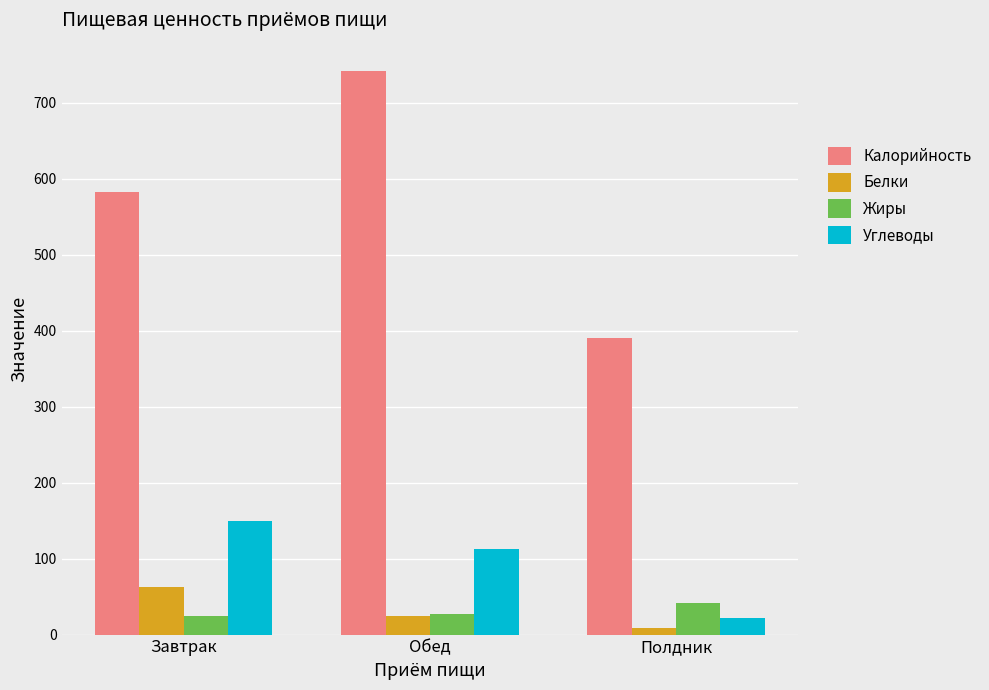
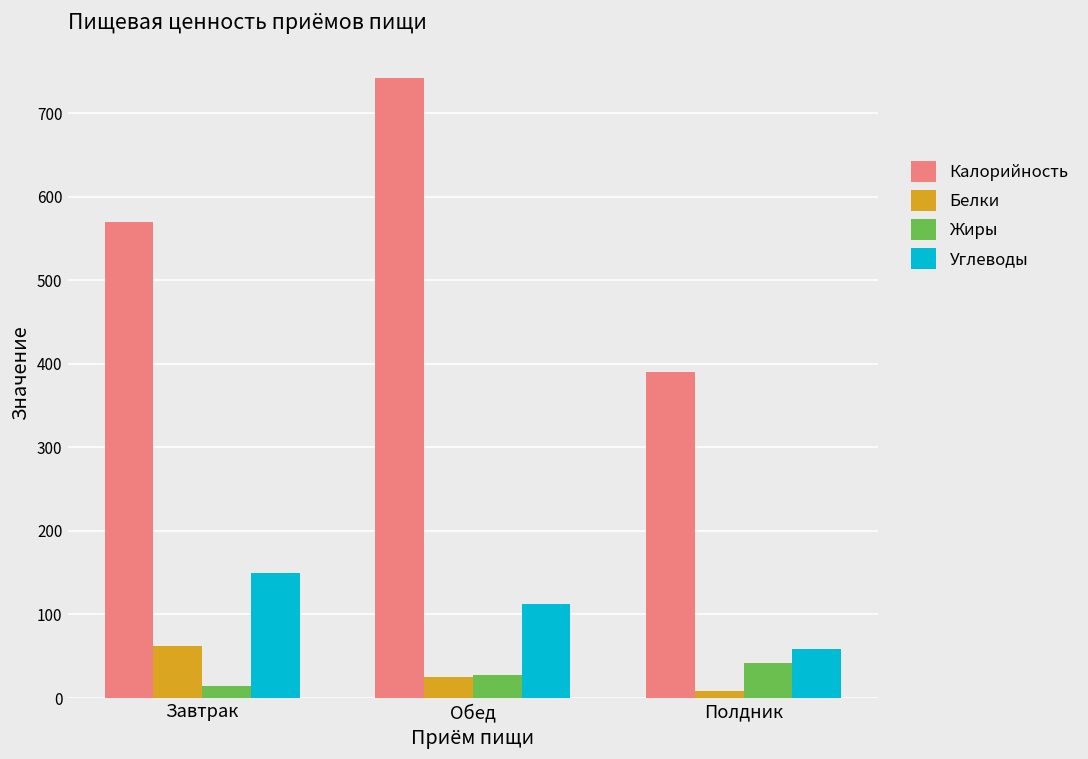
  {
    "Калорийность": {
-     "Завтрак": 580,
+     "Завтрак": 570,
      "Обед": 740,
      "Полдник": 390
    },
    "Белки": {
      "Завтрак": 60,
      "Обед": 30,
      "Полдник": 10
    },
    "Жиры": {
-     "Завтрак": 30,
+     "Завтрак": 10,
      "Обед": 30,
      "Полдник": 40
    },
    "Углеводы": {
      "Завтрак": 150,
      "Обед": 110,
-     "Полдник": 20
+     "Полдник": 60
    }
  }
